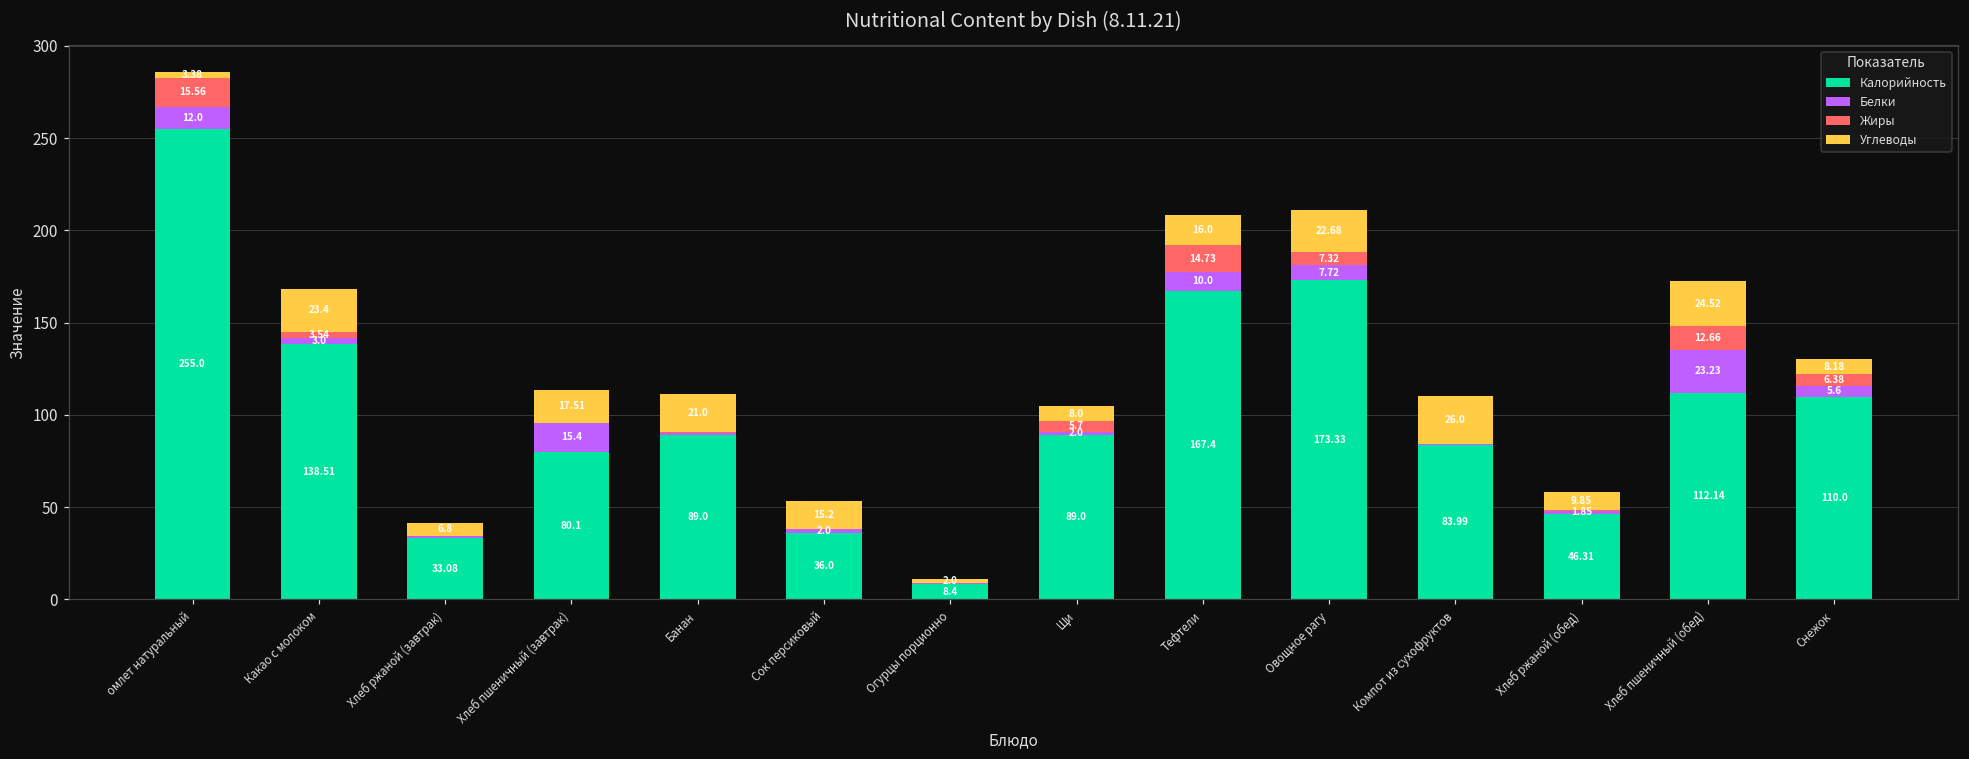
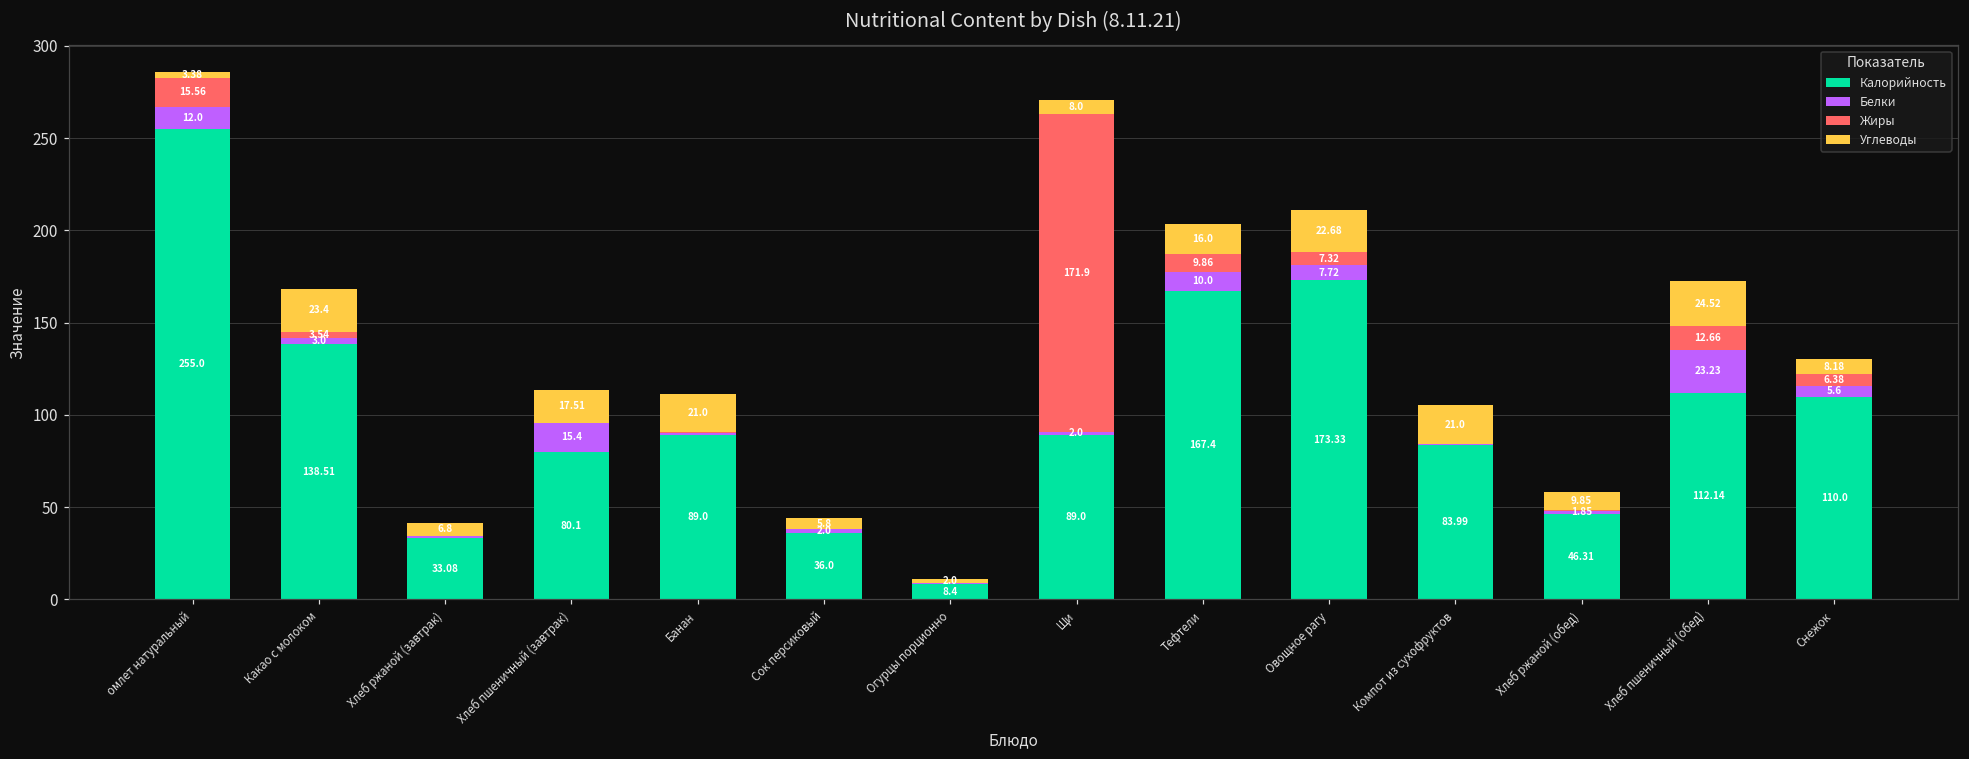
  {
    "Калорийность": {
      "омлет натуральный": 255.0,
      "Какао с молоком": 138.51,
      "Хлеб ржаной (завтрак)": 33.08,
      "Хлеб пшеничный (завтрак)": 80.1,
      "Банан": 89.0,
      "Сок персиковый": 36.0,
      "Огурцы порционно": 8.4,
      "Щи": 89.0,
      "Тефтели": 167.4,
      "Овощное рагу": 173.33,
      "Компот из сухофруктов": 83.99,
      "Хлеб ржаной (обед)": 46.31,
      "Хлеб пшеничный (обед)": 112.14,
      "Снежок": 110.0
    },
    "Белки": {
      "омлет натуральный": 12.0,
      "Хлеб пшеничный (завтрак)": 15.4,
      "Щи": 2.0,
      "Тефтели": 10.0,
      "Овощное рагу": 7.72,
      "Хлеб ржаной (обед)": 1.85,
      "Хлеб пшеничный (обед)": 23.23,
      "Снежок": 5.6
    },
    "Жиры": {
      "омлет натуральный": 15.56,
-     "Щи": 5.7,
-     "Тефтели": 14.73,
+     "Щи": 171.9,
+     "Тефтели": 9.86,
      "Овощное рагу": 7.32,
      "Хлеб пшеничный (обед)": 12.66,
      "Снежок": 6.38
    },
    "Углеводы": {
      "омлет натуральный": 3.38,
      "Какао с молоком": 23.4,
      "Хлеб ржаной (завтрак)": 6.8,
      "Хлеб пшеничный (завтрак)": 17.51,
      "Банан": 21.0,
-     "Сок персиковый": 15.2,
+     "Сок персиковый": 5.8,
      "Огурцы порционно": 2.0,
      "Щи": 8.0,
      "Тефтели": 16.0,
      "Овощное рагу": 22.68,
-     "Компот из сухофруктов": 26.0,
+     "Компот из сухофруктов": 21.0,
      "Хлеб ржаной (обед)": 9.85,
      "Хлеб пшеничный (обед)": 24.52,
      "Снежок": 8.18
    }
  }
